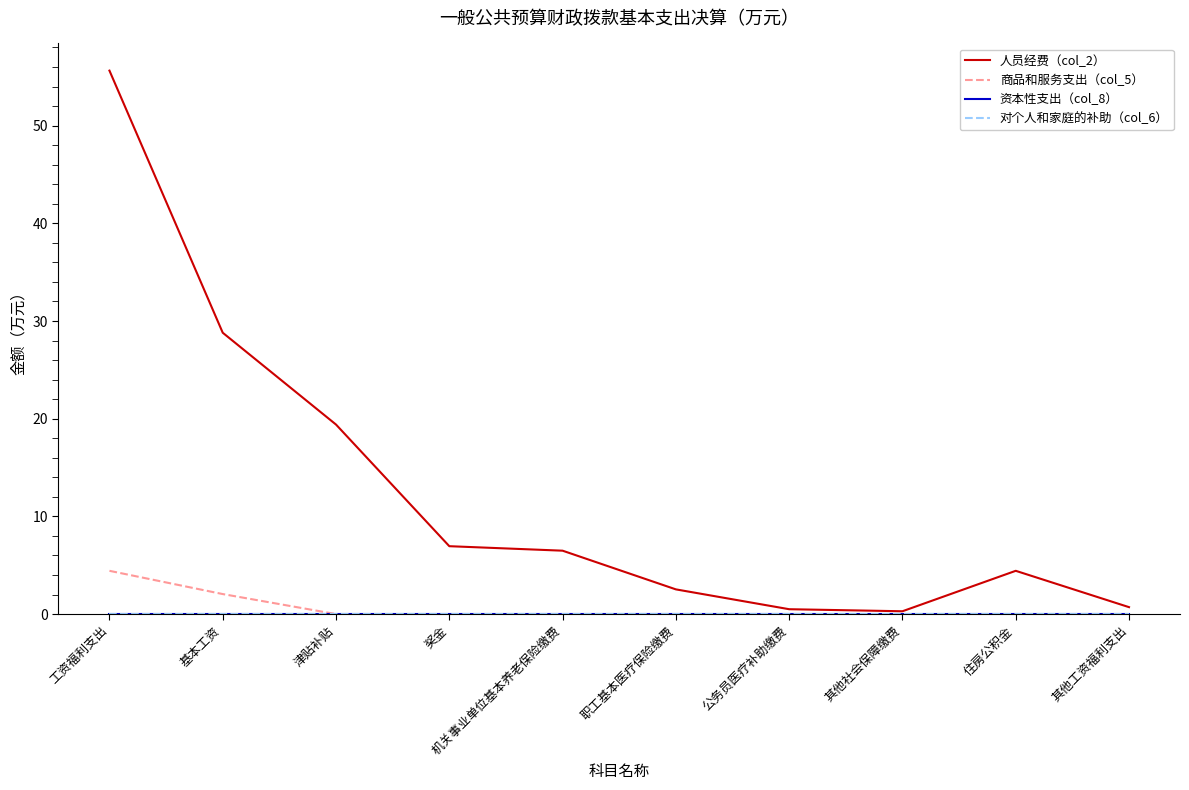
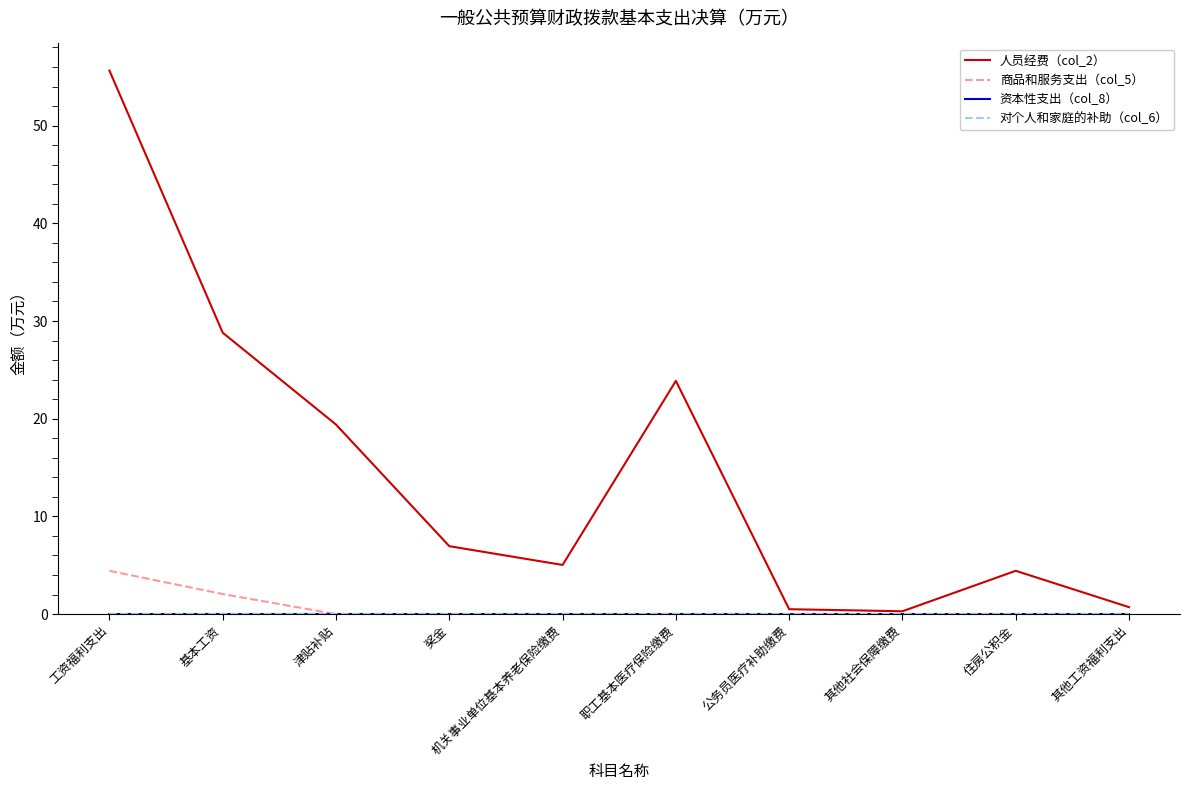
  {
    "人员经费（col_2）": {
      "工资福利支出": 56,
      "基本工资": 29,
      "津贴补贴": 19,
      "奖金": 7,
-     "机关事业单位基本养老保险缴费": 6,
-     "职工基本医疗保险缴费": 3,
+     "机关事业单位基本养老保险缴费": 5,
+     "职工基本医疗保险缴费": 24,
      "公务员医疗补助缴费": 1,
      "其他社会保障缴费": 0,
      "住房公积金": 4,
      "其他工资福利支出": 1
    },
    "商品和服务支出（col_5）": {
      "工资福利支出": 4,
      "基本工资": 2
    },
    "对个人和家庭的补助（col_6）": {
      "工资福利支出": 0,
      "基本工资": 0
    }
  }
